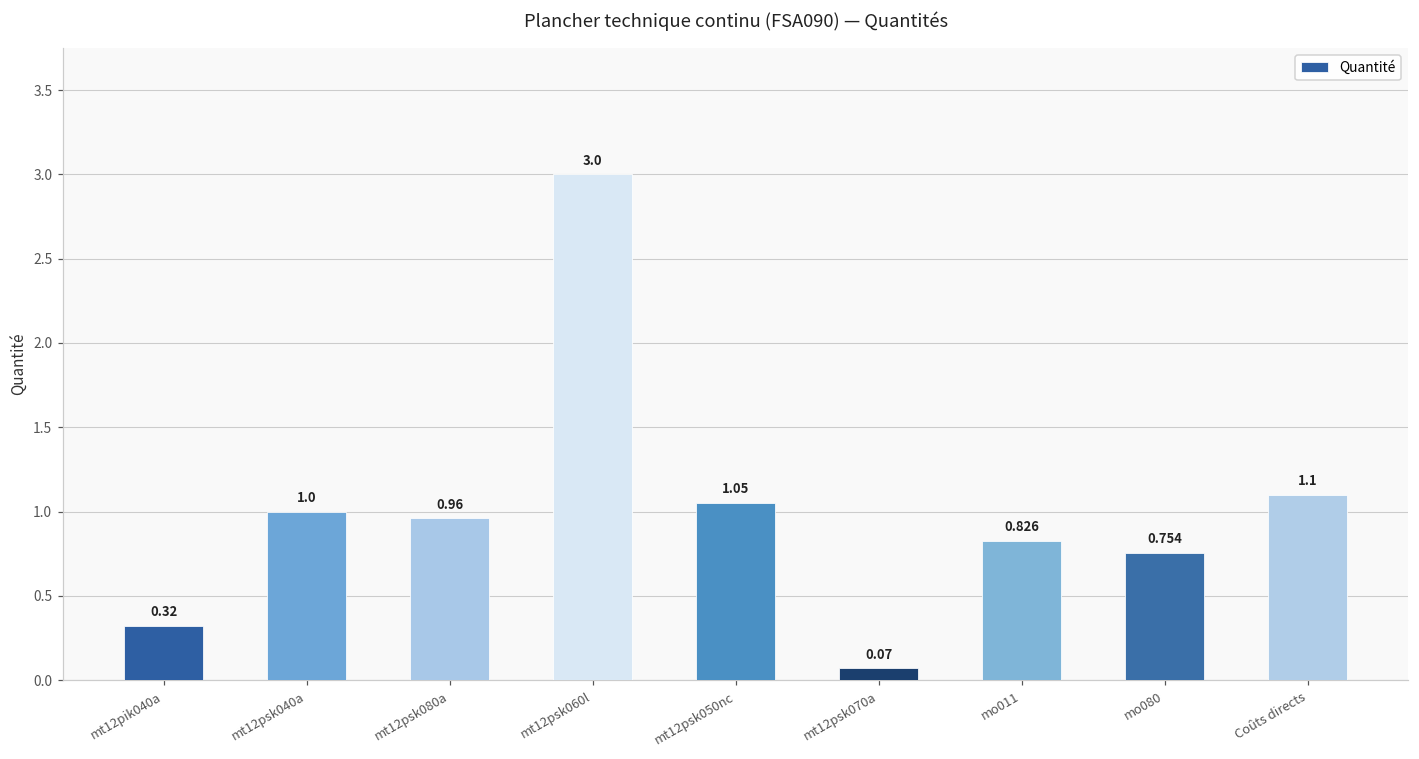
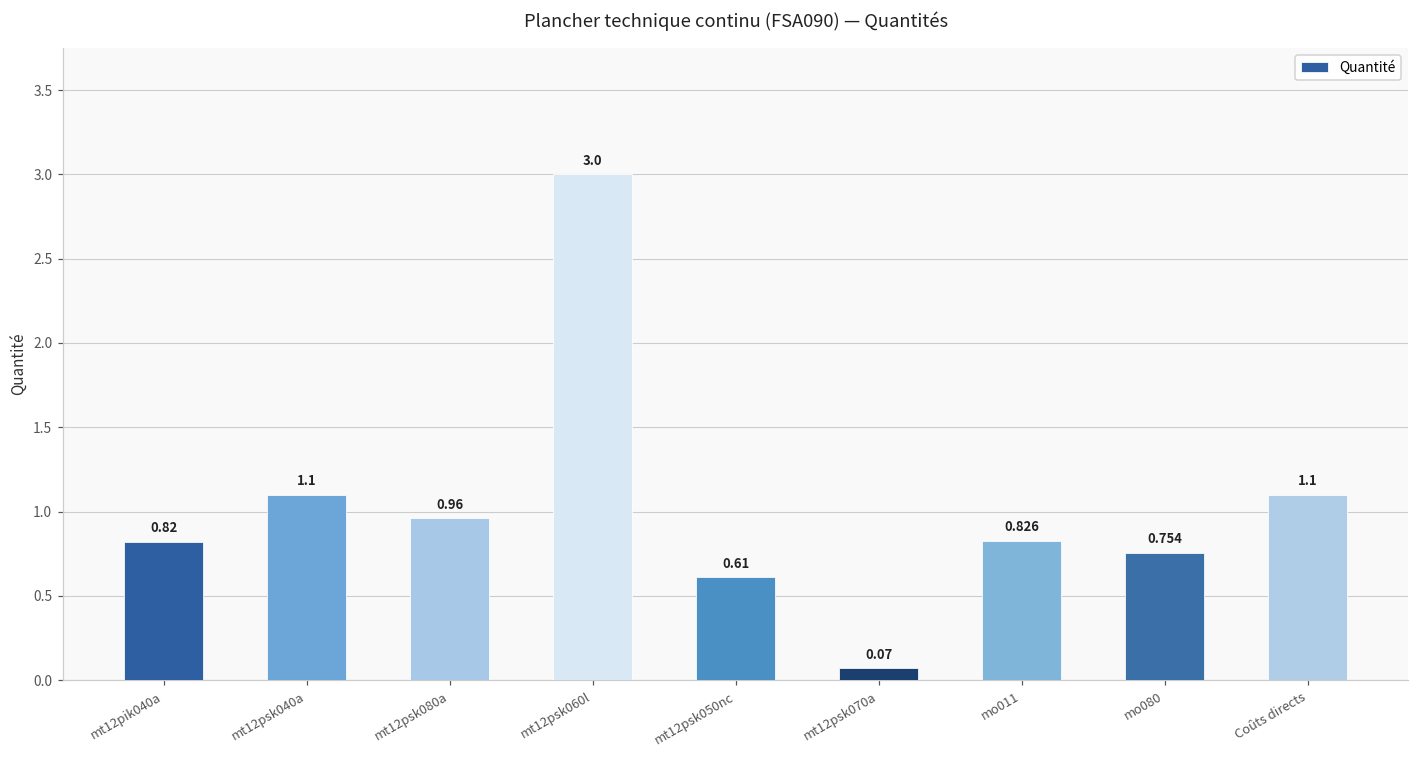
  {
-   "mt12pik040a": 0.32,
-   "mt12psk040a": 1.0,
+   "mt12pik040a": 0.82,
+   "mt12psk040a": 1.1,
    "mt12psk080a": 0.96,
    "mt12psk060l": 3.0,
-   "mt12psk050nc": 1.05,
+   "mt12psk050nc": 0.61,
    "mt12psk070a": 0.07,
    "mo011": 0.826,
    "mo080": 0.754,
    "Coûts directs": 1.1
  }
